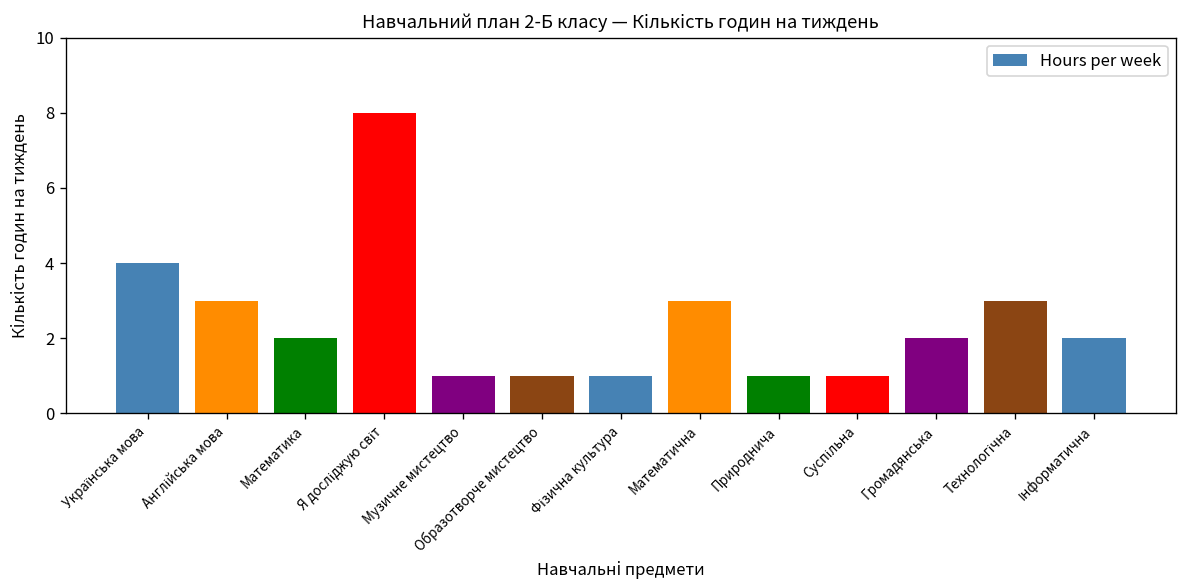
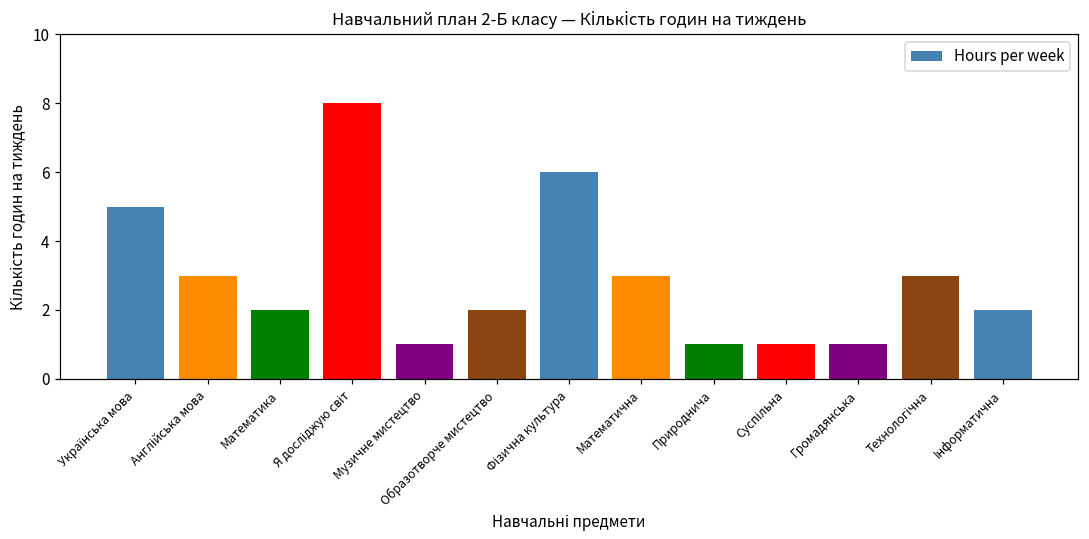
  {
-   "Українська мова": 4,
+   "Українська мова": 5,
    "Англійська мова": 3,
    "Математика": 2,
    "Я досліджую світ": 8,
    "Музичне мистецтво": 1,
-   "Образотворче мистецтво": 1,
-   "Фізична культура": 1,
+   "Образотворче мистецтво": 2,
+   "Фізична культура": 6,
    "Математична": 3,
    "Природнича": 1,
    "Суспільна": 1,
-   "Громадянська": 2,
+   "Громадянська": 1,
    "Технологічна": 3,
    "Інформатична": 2
  }
